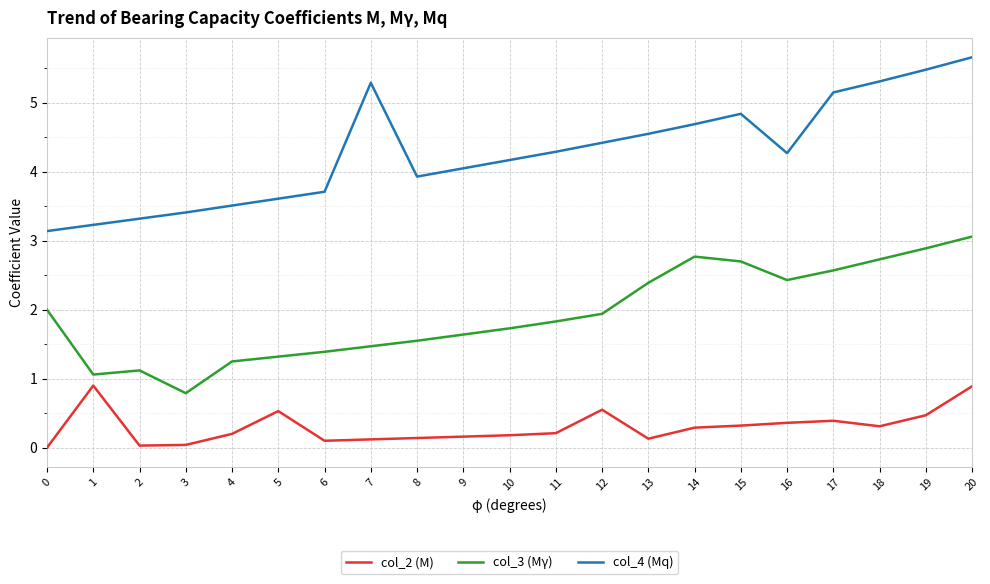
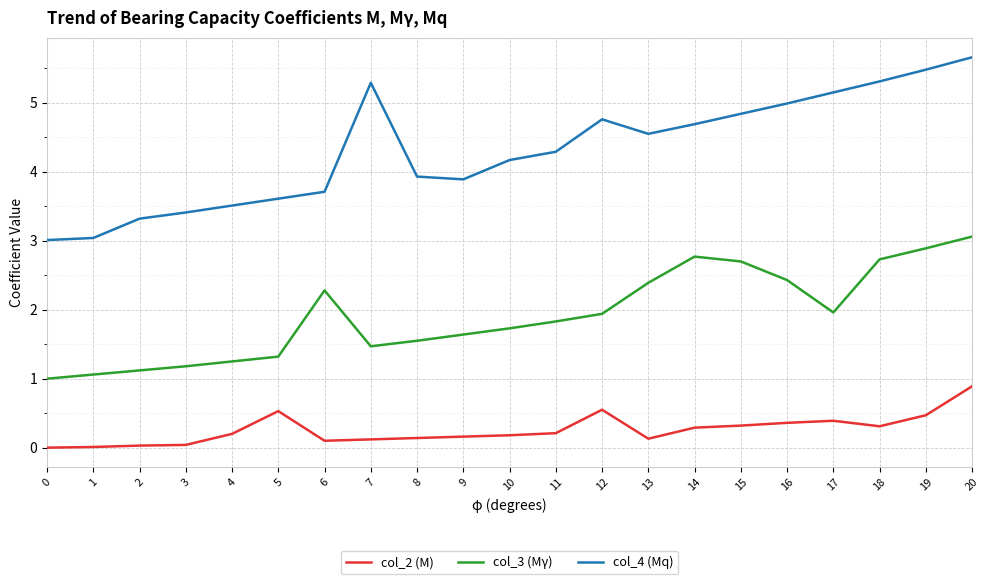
  {
    "col_2 (M)": {
      "0": 0.0,
-     "1": 0.9,
+     "1": 0.0,
      "2": 0.0,
      "3": 0.0,
      "4": 0.2,
      "5": 0.5,
      "6": 0.1,
      "7": 0.1,
      "8": 0.1,
      "9": 0.2,
      "10": 0.2,
      "11": 0.2,
      "12": 0.6,
      "13": 0.1,
      "14": 0.3,
      "15": 0.3,
      "16": 0.4,
      "17": 0.4,
      "18": 0.3,
      "19": 0.5,
      "20": 0.9
    },
    "col_3 (Mγ)": {
-     "0": 2,
+     "0": 1,
      "1": 1.1,
      "2": 1.1,
-     "3": 0.8,
+     "3": 1.2,
      "4": 1.3,
      "5": 1.3,
-     "6": 1.4,
+     "6": 2.3,
      "7": 1.5,
      "8": 1.6,
      "9": 1.6,
      "10": 1.7,
      "11": 1.8,
      "12": 1.9,
      "13": 2.4,
      "14": 2.8,
      "15": 2.7,
      "16": 2.4,
-     "17": 2.6,
+     "17": 2.0,
      "18": 2.7,
      "19": 2.9,
      "20": 3.1
    },
    "col_4 (Mq)": {
-     "0": 3.1,
-     "1": 3.2,
+     "0": 3.0,
+     "1": 3.0,
      "2": 3.3,
      "3": 3.4,
      "4": 3.5,
      "5": 3.6,
      "6": 3.7,
      "7": 5.3,
      "8": 3.9,
-     "9": 4.1,
+     "9": 3.9,
      "10": 4.2,
      "11": 4.3,
-     "12": 4.4,
+     "12": 4.8,
      "13": 4.6,
      "14": 4.7,
      "15": 4.8,
-     "16": 4.3,
+     "16": 5.0,
      "17": 5.2,
      "18": 5.3,
      "19": 5.5,
      "20": 5.7
    }
  }
